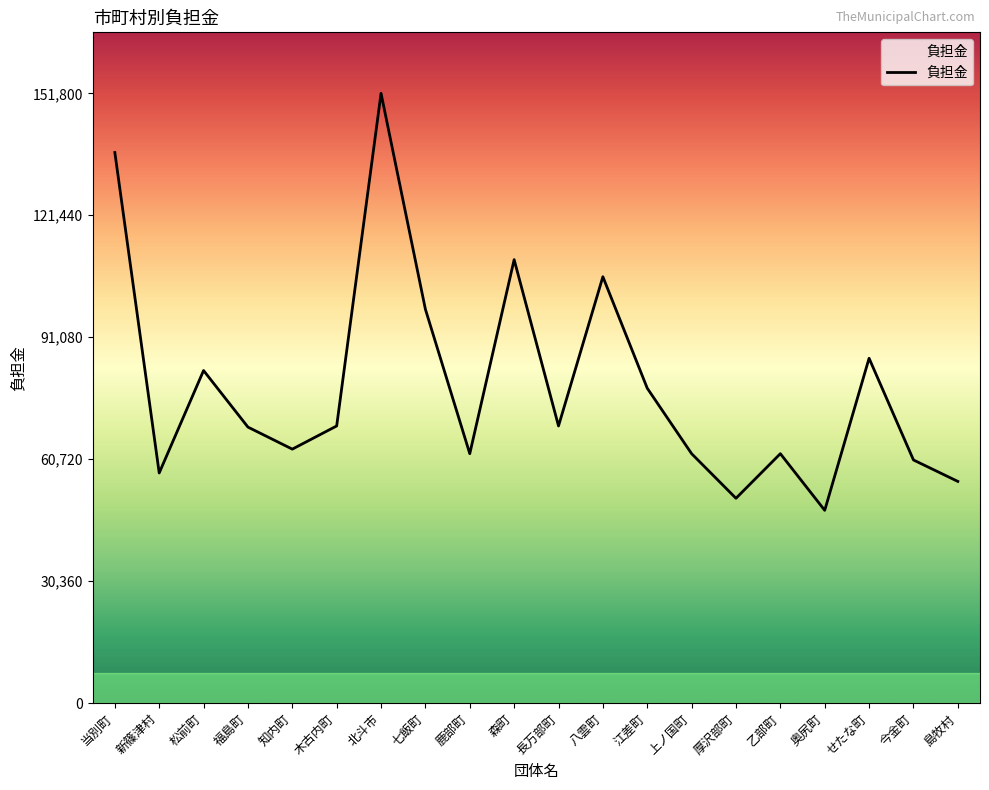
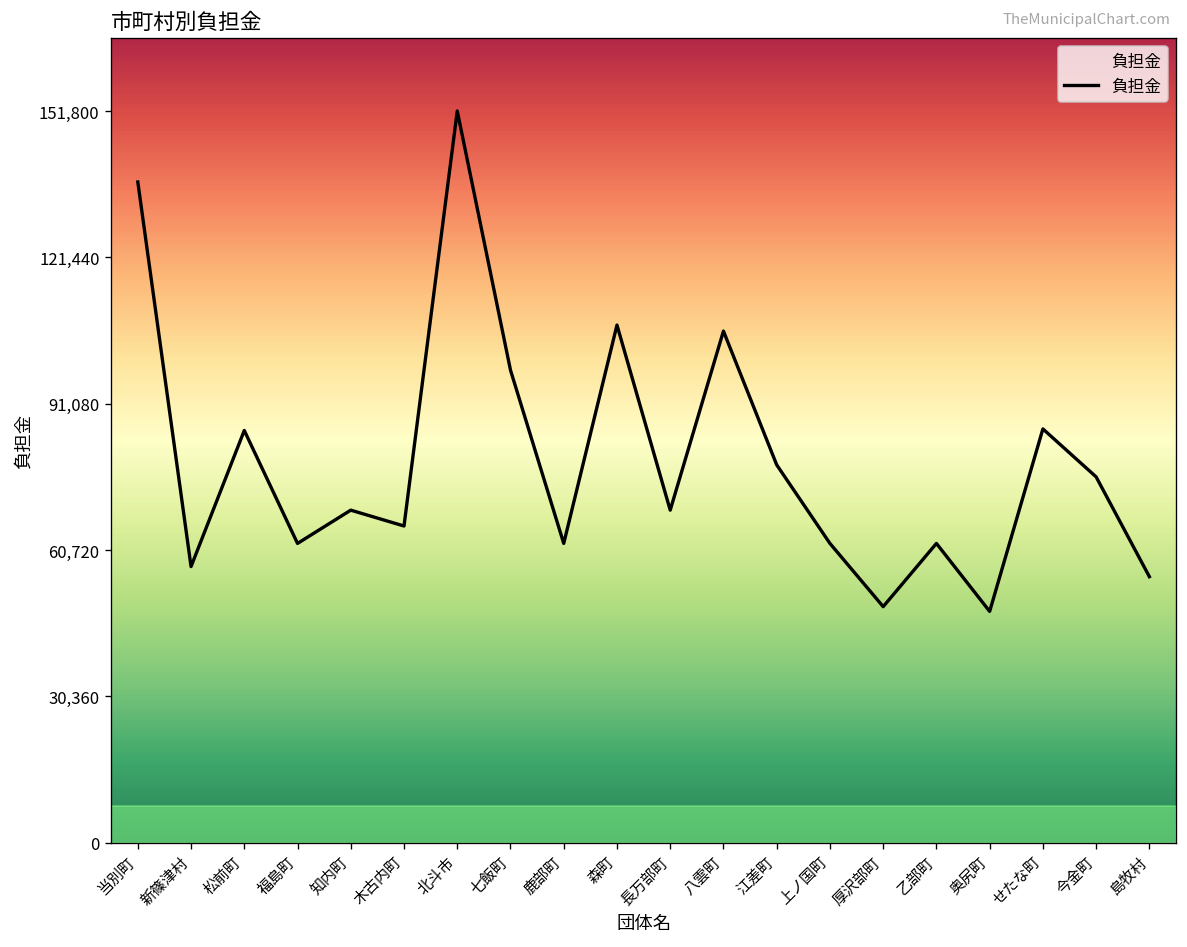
  {
    "当別町": "137,000",
    "新篠津村": "57,000",
-   "松前町": "83,000",
-   "福島町": "69,000",
-   "知内町": "63,000",
-   "木古内町": "69,000",
+   "松前町": "86,000",
+   "福島町": "62,000",
+   "知内町": "69,000",
+   "木古内町": "66,000",
    "北斗市": "152,000",
    "七飯町": "98,000",
    "鹿部町": "62,000",
-   "森町": "110,000",
+   "森町": "107,000",
    "長万部町": "69,000",
    "八雲町": "106,000",
    "江差町": "78,000",
    "上ノ国町": "62,000",
-   "厚沢部町": "51,000",
+   "厚沢部町": "49,000",
    "乙部町": "62,000",
    "奥尻町": "48,000",
    "せたな町": "86,000",
-   "今金町": "61,000",
+   "今金町": "76,000",
    "島牧村": "55,000"
  }
